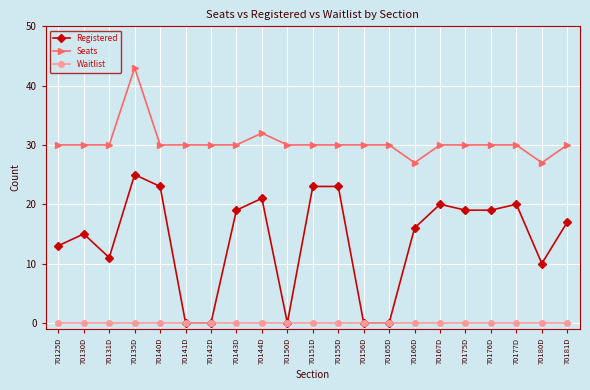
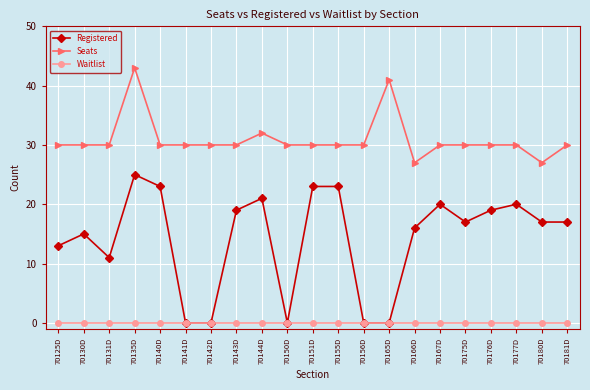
  {
    "Registered": {
      "70125D": 13,
      "70130D": 15,
      "70131D": 11,
      "70135D": 25,
      "70140D": 23,
      "70143D": 19,
      "70144D": 21,
      "70151D": 23,
      "70155D": 23,
      "70166D": 16,
      "70167D": 20,
-     "70175D": 19,
+     "70175D": 17,
      "70176D": 19,
      "70177D": 20,
-     "70180D": 10,
+     "70180D": 17,
      "70181D": 17
    },
    "Seats": {
      "70125D": 30,
      "70130D": 30,
      "70131D": 30,
      "70135D": 43,
      "70140D": 30,
      "70141D": 30,
      "70142D": 30,
      "70143D": 30,
      "70144D": 32,
      "70150D": 30,
      "70151D": 30,
      "70155D": 30,
      "70156D": 30,
-     "70165D": 30,
+     "70165D": 41,
      "70166D": 27,
      "70167D": 30,
      "70175D": 30,
      "70176D": 30,
      "70177D": 30,
      "70180D": 27,
      "70181D": 30
    },
    "Waitlist": {
      "70125D": 0,
      "70130D": 0,
      "70131D": 0,
      "70135D": 0,
      "70140D": 0,
      "70143D": 0,
      "70144D": 0,
      "70151D": 0,
      "70155D": 0,
      "70166D": 0,
      "70167D": 0,
      "70175D": 0,
      "70176D": 0,
      "70177D": 0,
      "70180D": 0,
      "70181D": 0
    }
  }
